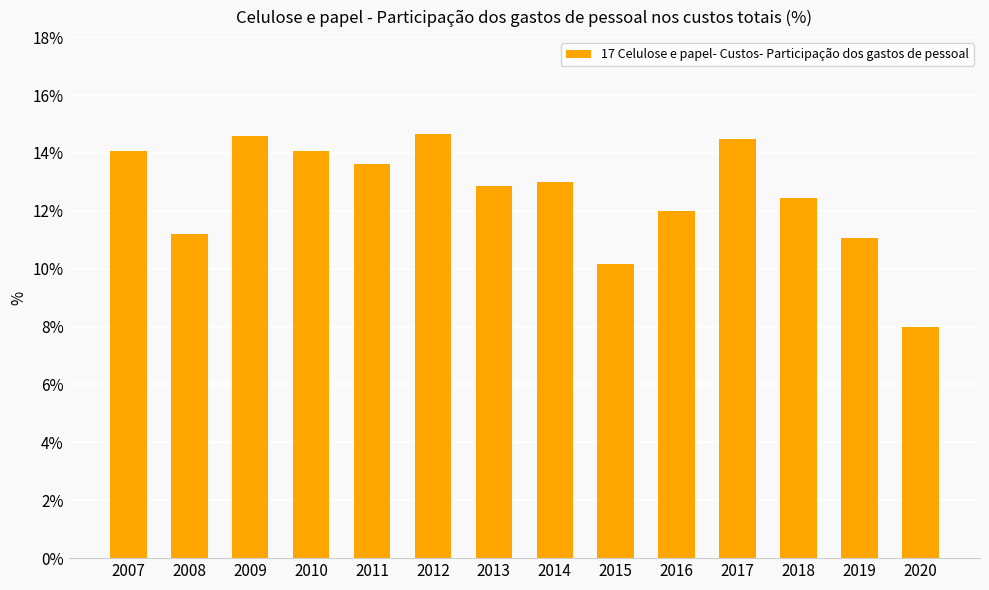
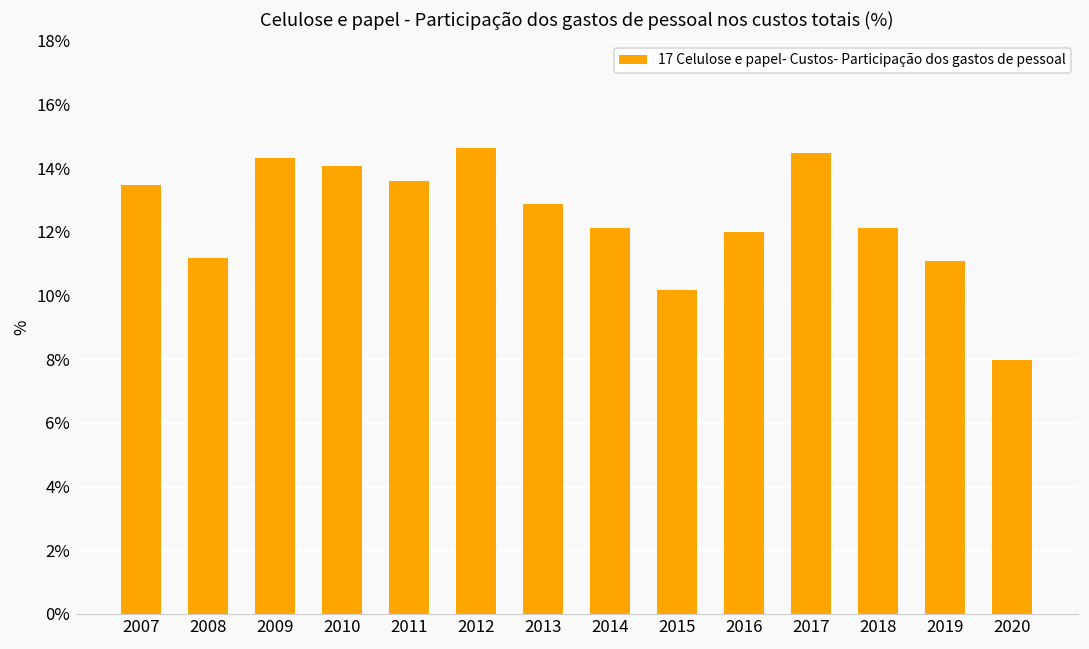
  {
-   "2007": "14.1%",
+   "2007": "13.5%",
    "2008": "11.2%",
-   "2009": "14.6%",
+   "2009": "14.3%",
    "2010": "14.1%",
    "2011": "13.6%",
    "2012": "14.6%",
    "2013": "12.9%",
-   "2014": "13.0%",
+   "2014": "12.1%",
    "2015": "10.2%",
    "2016": "12.0%",
    "2017": "14.5%",
-   "2018": "12.4%",
+   "2018": "12.1%",
    "2019": "11.1%",
    "2020": "8.0%"
  }
